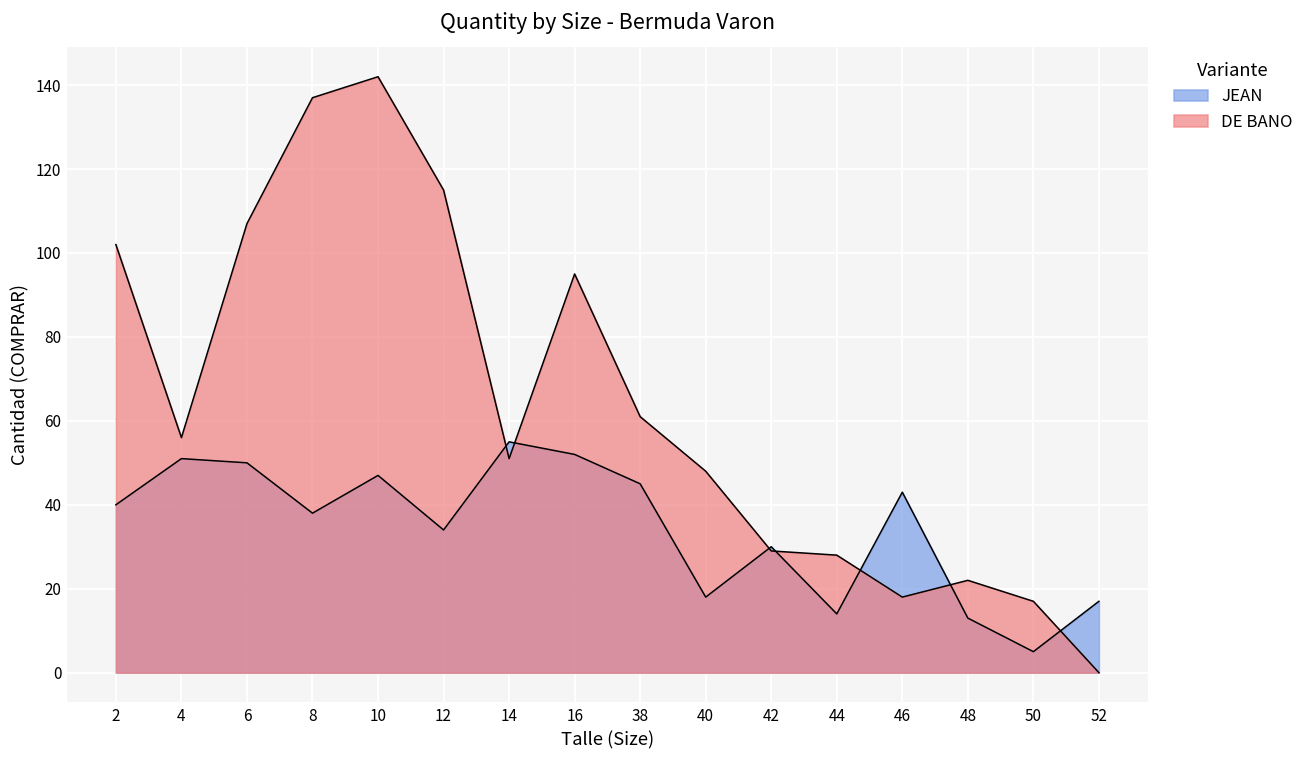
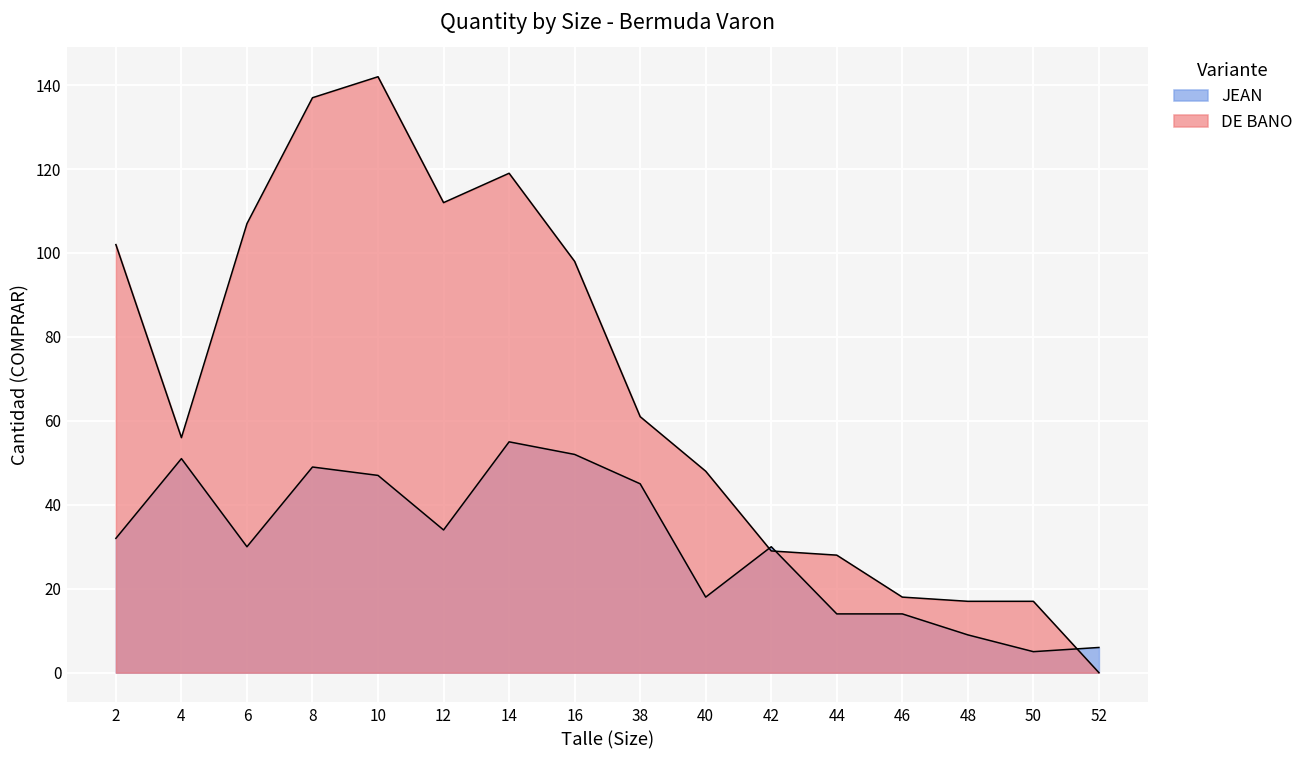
  {
    "JEAN": {
-     "2": 40,
+     "2": 32,
      "4": 51,
-     "6": 50,
-     "8": 38,
+     "6": 30,
+     "8": 49,
      "10": 47,
      "12": 34,
      "14": 55,
      "16": 52,
      "38": 45,
      "40": 18,
      "42": 30,
      "44": 14,
-     "46": 43,
-     "48": 13,
+     "46": 14,
+     "48": 9,
      "50": 5,
-     "52": 17
+     "52": 6
    },
    "DE BANO": {
      "2": 102,
      "4": 56,
      "6": 107,
      "8": 137,
      "10": 142,
-     "12": 115,
-     "14": 51,
-     "16": 95,
+     "12": 112,
+     "14": 119,
+     "16": 98,
      "38": 61,
      "40": 48,
      "42": 29,
      "44": 28,
      "46": 18,
-     "48": 22,
+     "48": 17,
      "50": 17,
      "52": 0
    }
  }
